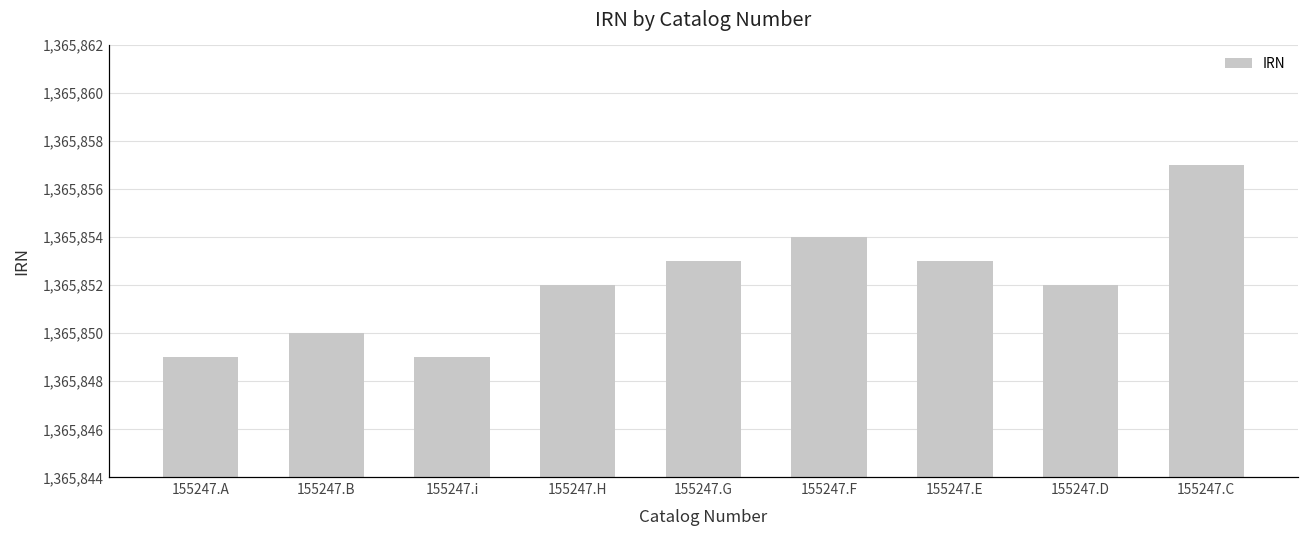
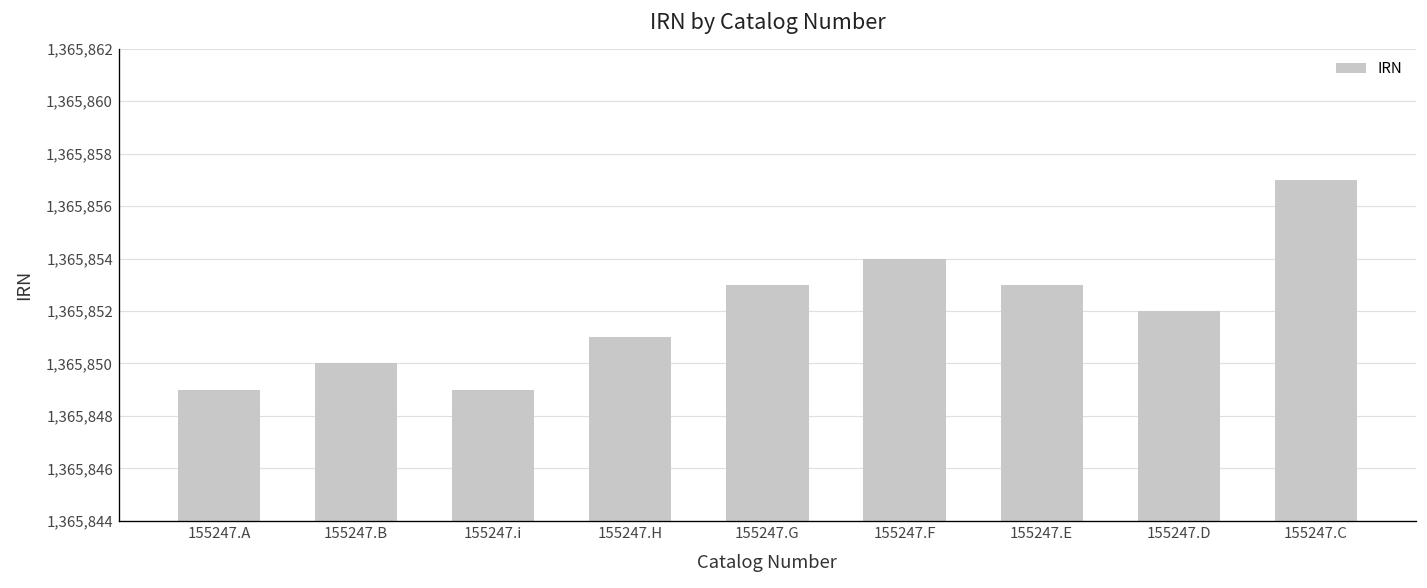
  {
    "155247.A": "1,365,849",
    "155247.B": "1,365,850",
    "155247.i": "1,365,849",
-   "155247.H": "1,365,852",
+   "155247.H": "1,365,851",
    "155247.G": "1,365,853",
    "155247.F": "1,365,854",
    "155247.E": "1,365,853",
    "155247.D": "1,365,852",
    "155247.C": "1,365,857"
  }
